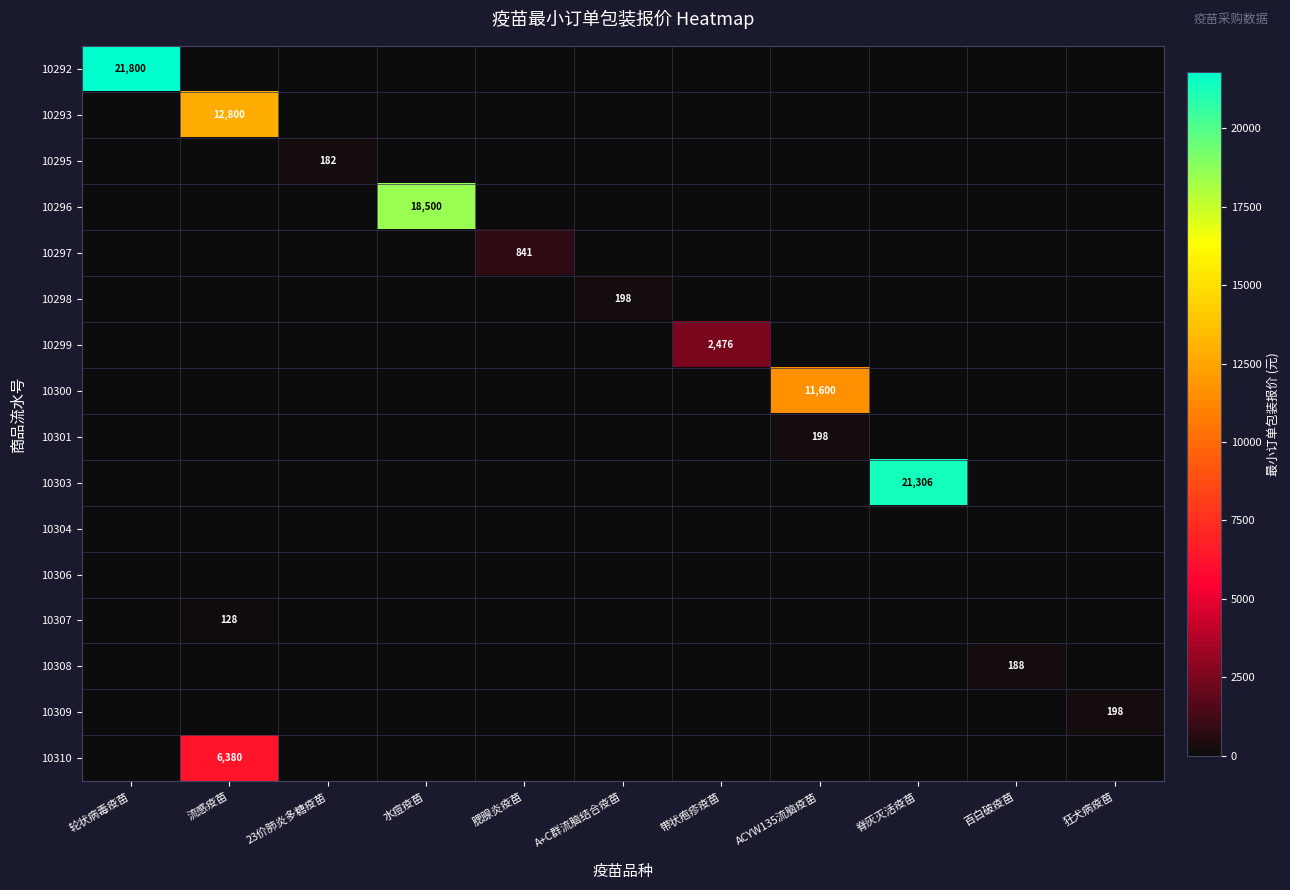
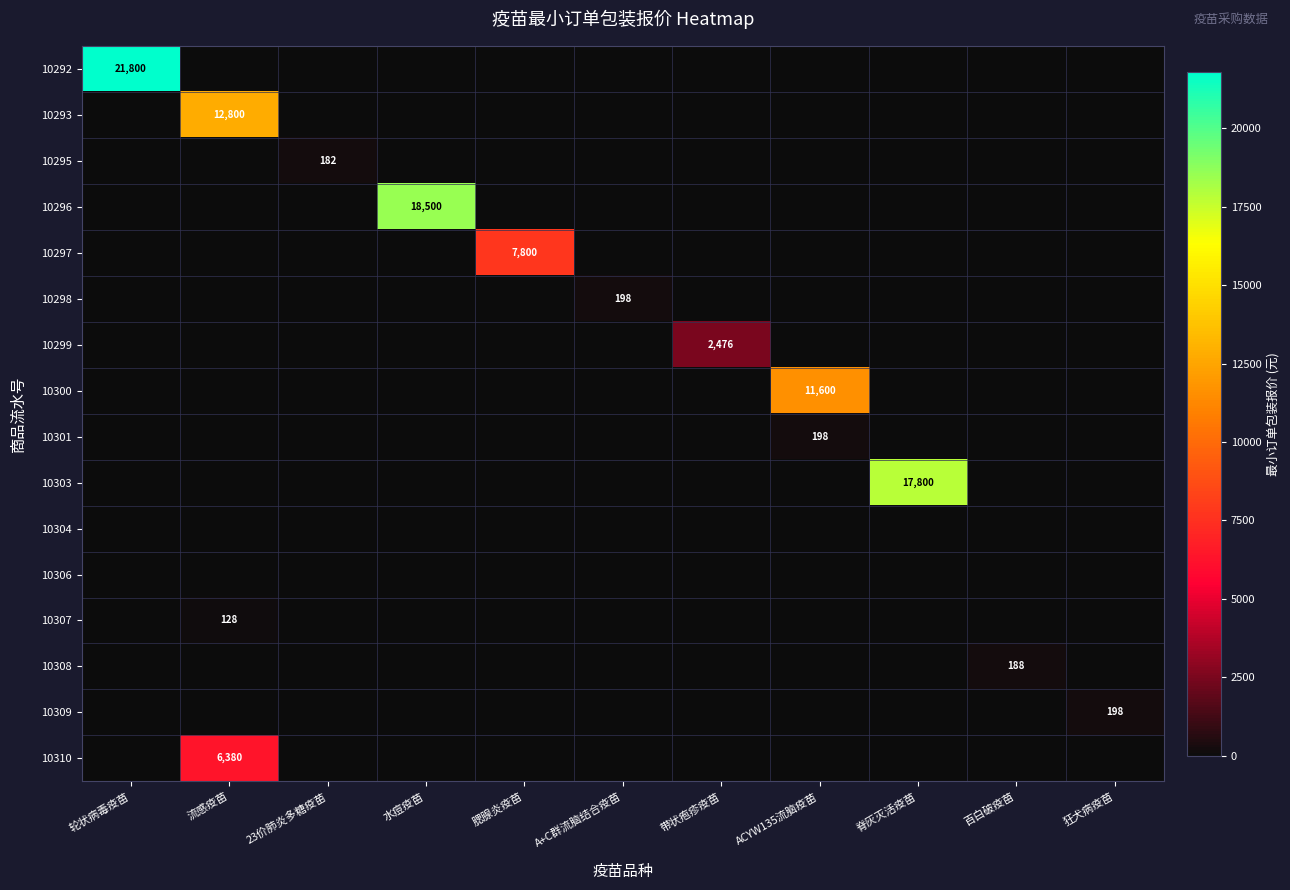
  {
    "10292": {
      "轮状病毒疫苗": "21,800"
    },
    "10293": {
      "流感疫苗": "12,800"
    },
    "10295": {
      "23价肺炎多糖疫苗": "182"
    },
    "10296": {
      "水痘疫苗": "18,500"
    },
    "10297": {
-     "腮腺炎疫苗": "841"
+     "腮腺炎疫苗": "7,800"
    },
    "10298": {
      "A+C群流脑结合疫苗": "198"
    },
    "10299": {
      "带状疱疹疫苗": "2,476"
    },
    "10300": {
      "ACYW135流脑疫苗": "11,600"
    },
    "10301": {
      "ACYW135流脑疫苗": "198"
    },
    "10303": {
-     "脊灰灭活疫苗": "21,306"
+     "脊灰灭活疫苗": "17,800"
    },
    "10307": {
      "流感疫苗": "128"
    },
    "10308": {
      "百白破疫苗": "188"
    },
    "10309": {
      "狂犬病疫苗": "198"
    },
    "10310": {
      "流感疫苗": "6,380"
    }
  }
